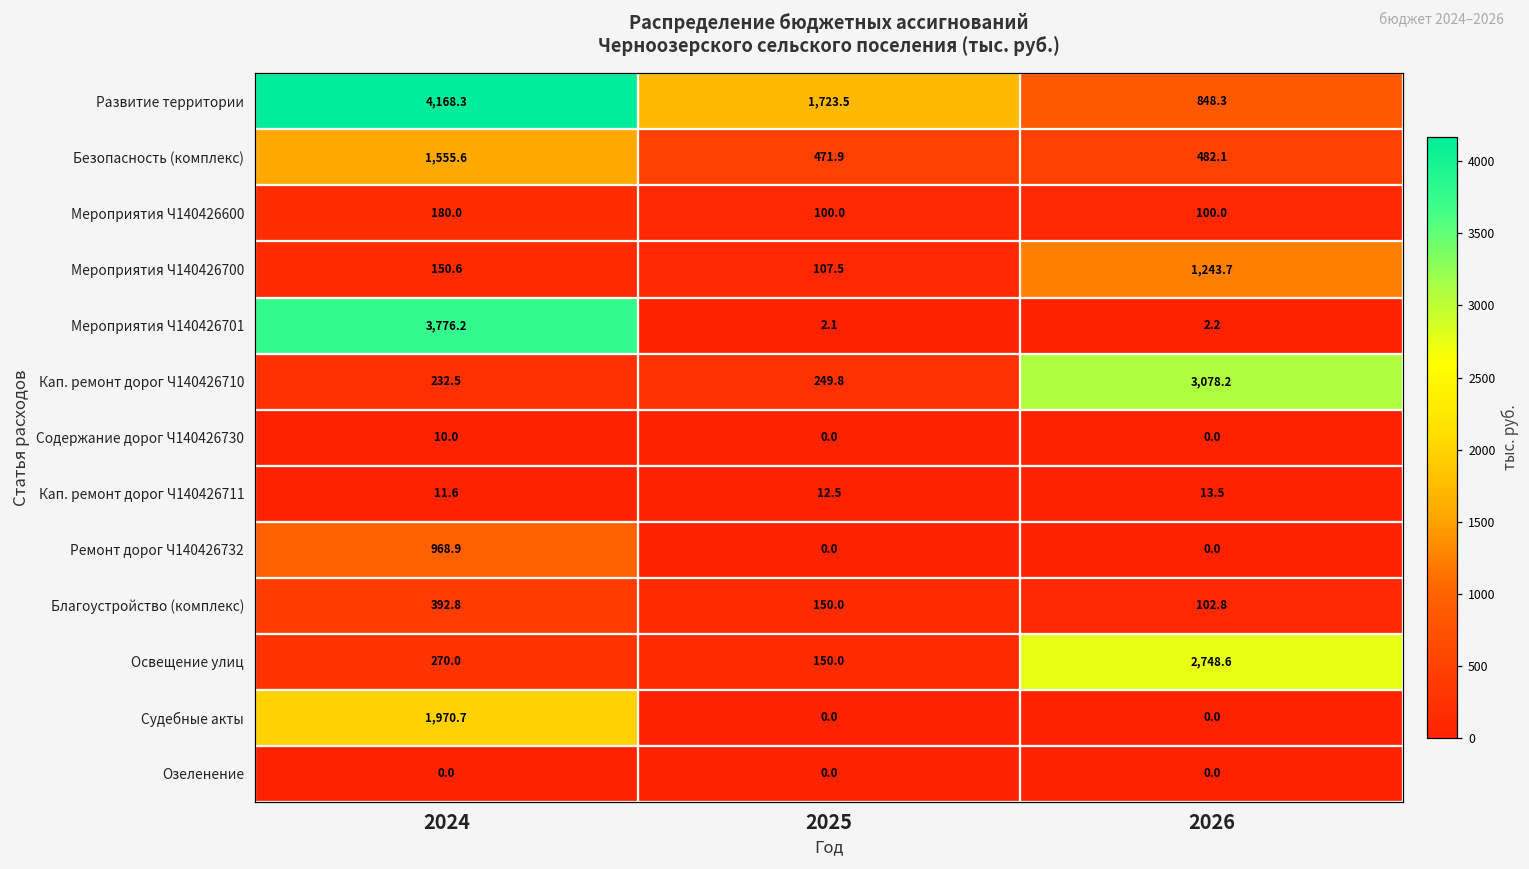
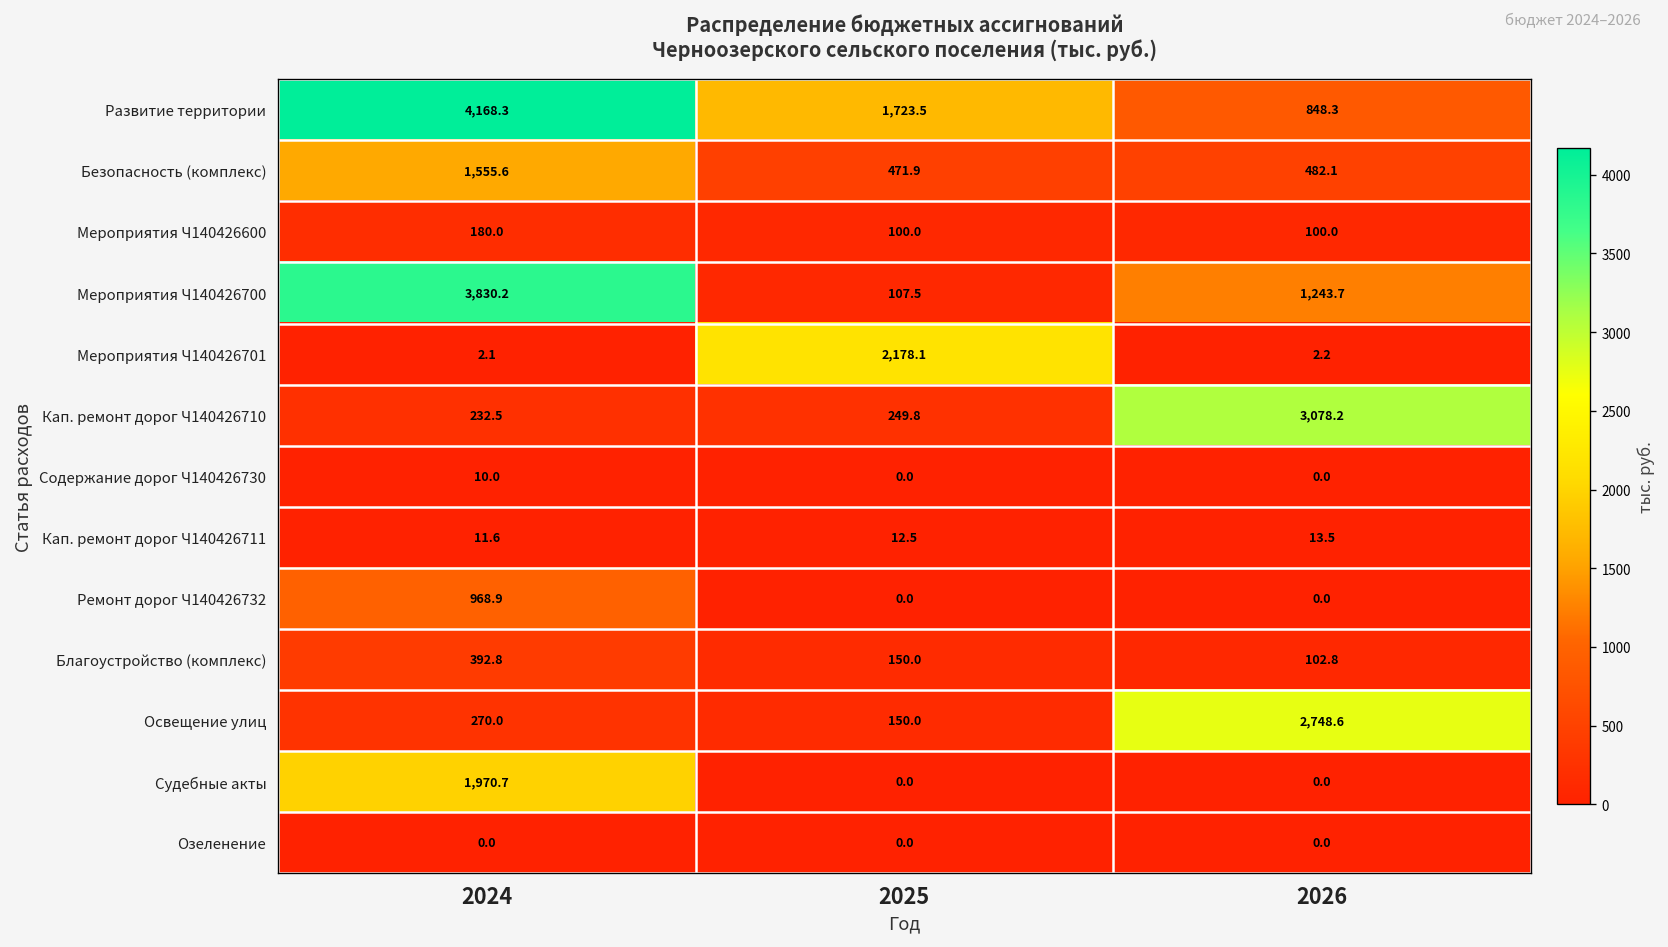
  {
    "Развитие территории": {
      "2024": "4,168.3",
      "2025": "1,723.5",
      "2026": "848.3"
    },
    "Безопасность (комплекс)": {
      "2024": "1,555.6",
      "2025": "471.9",
      "2026": "482.1"
    },
    "Мероприятия Ч140426600": {
      "2024": "180.0",
      "2025": "100.0",
      "2026": "100.0"
    },
    "Мероприятия Ч140426700": {
-     "2024": "150.6",
+     "2024": "3,830.2",
      "2025": "107.5",
      "2026": "1,243.7"
    },
    "Мероприятия Ч140426701": {
-     "2024": "3,776.2",
-     "2025": "2.1",
+     "2024": "2.1",
+     "2025": "2,178.1",
      "2026": "2.2"
    },
    "Кап. ремонт дорог Ч140426710": {
      "2024": "232.5",
      "2025": "249.8",
      "2026": "3,078.2"
    },
    "Содержание дорог Ч140426730": {
      "2024": "10.0",
      "2025": "0.0",
      "2026": "0.0"
    },
    "Кап. ремонт дорог Ч140426711": {
      "2024": "11.6",
      "2025": "12.5",
      "2026": "13.5"
    },
    "Ремонт дорог Ч140426732": {
      "2024": "968.9",
      "2025": "0.0",
      "2026": "0.0"
    },
    "Благоустройство (комплекс)": {
      "2024": "392.8",
      "2025": "150.0",
      "2026": "102.8"
    },
    "Освещение улиц": {
      "2024": "270.0",
      "2025": "150.0",
      "2026": "2,748.6"
    },
    "Судебные акты": {
      "2024": "1,970.7",
      "2025": "0.0",
      "2026": "0.0"
    },
    "Озеленение": {
      "2024": "0.0",
      "2025": "0.0",
      "2026": "0.0"
    }
  }
